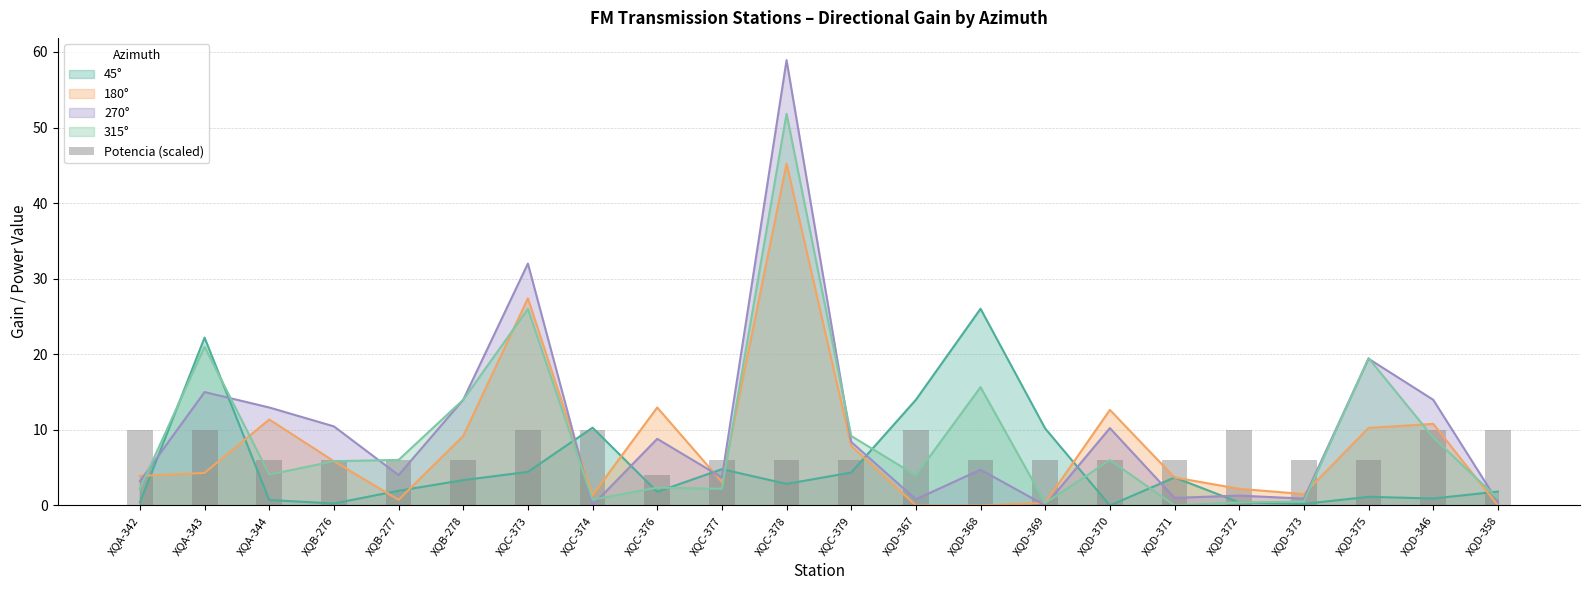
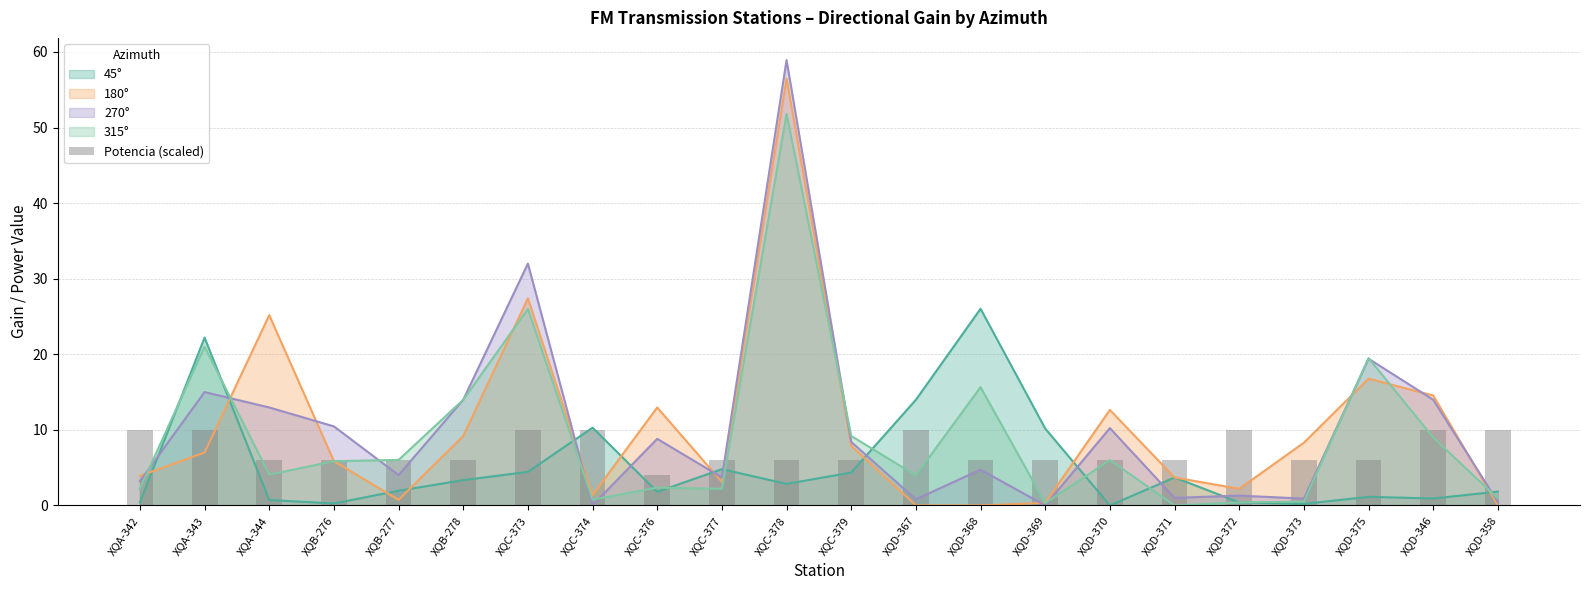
  {
    "180°": {
      "XQA-342": 4,
-     "XQA-343": 4,
-     "XQA-344": 11,
+     "XQA-343": 7,
+     "XQA-344": 25,
      "XQB-277": 1,
      "XQB-278": 9,
      "XQC-373": 27,
      "XQC-374": 1,
      "XQC-376": 13,
      "XQC-377": 3,
-     "XQC-378": 45,
+     "XQC-378": 56,
      "XQC-379": 8,
      "XQD-367": 0,
      "XQD-368": 0,
      "XQD-370": 13,
      "XQD-372": 2,
-     "XQD-373": 2,
-     "XQD-375": 10,
-     "XQD-346": 11,
+     "XQD-373": 8,
+     "XQD-375": 17,
+     "XQD-346": 15,
      "XQD-358": 0
    }
  }
